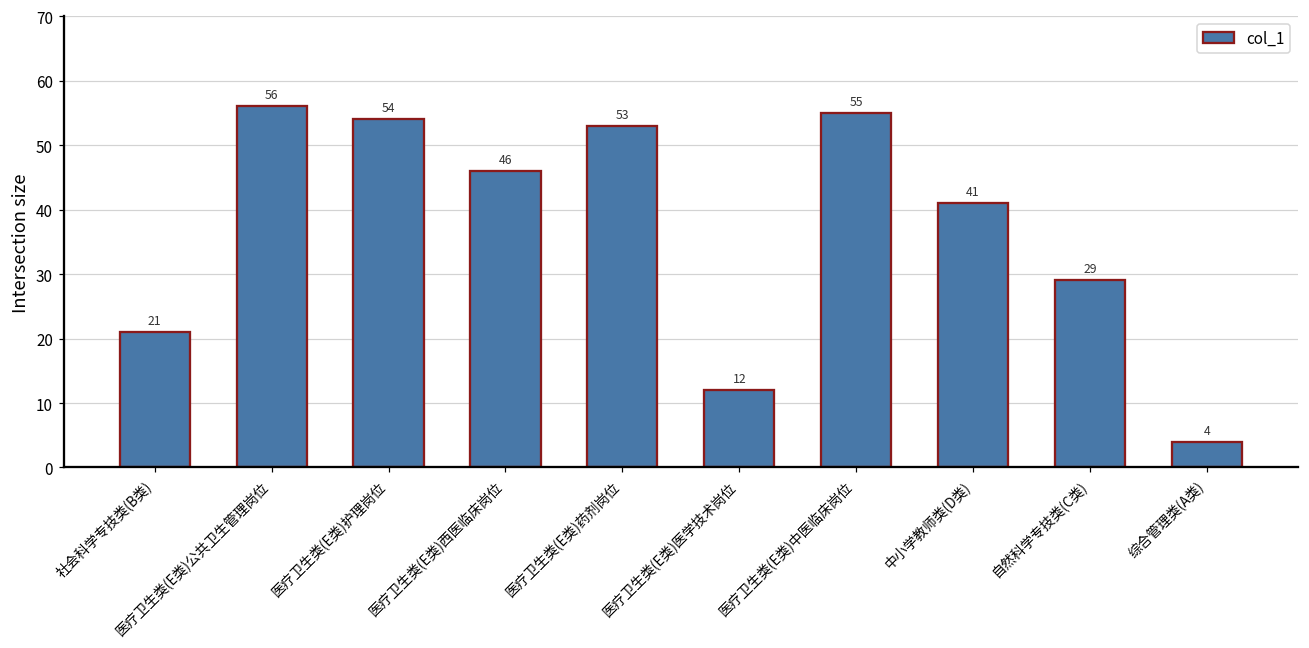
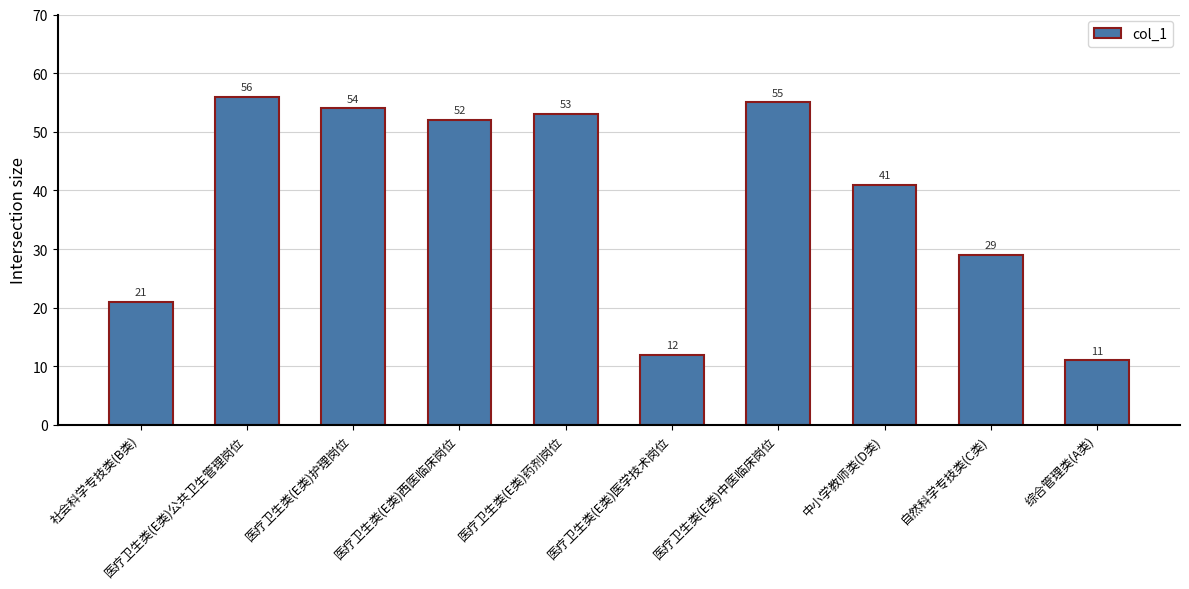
  {
    "社会科学专技类(B类)": 21,
    "医疗卫生类(E类)公共卫生管理岗位": 56,
    "医疗卫生类(E类)护理岗位": 54,
-   "医疗卫生类(E类)西医临床岗位": 46,
+   "医疗卫生类(E类)西医临床岗位": 52,
    "医疗卫生类(E类)药剂岗位": 53,
    "医疗卫生类(E类)医学技术岗位": 12,
    "医疗卫生类(E类)中医临床岗位": 55,
    "中小学教师类(D类)": 41,
    "自然科学专技类(C类)": 29,
-   "综合管理类(A类)": 4
+   "综合管理类(A类)": 11
  }
